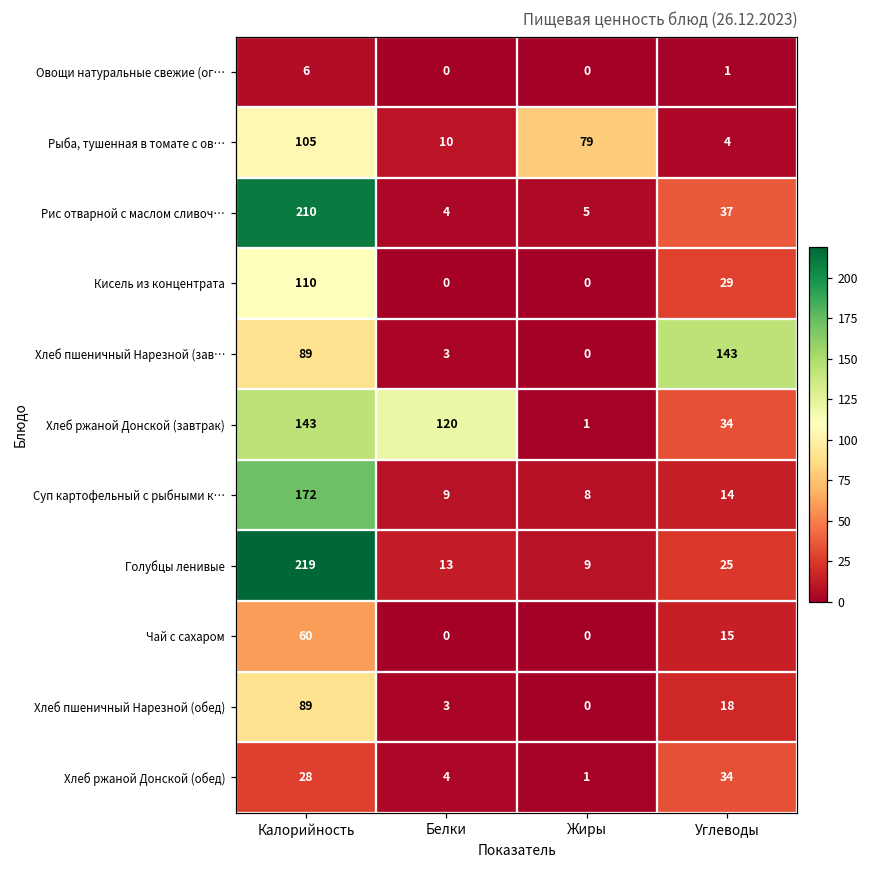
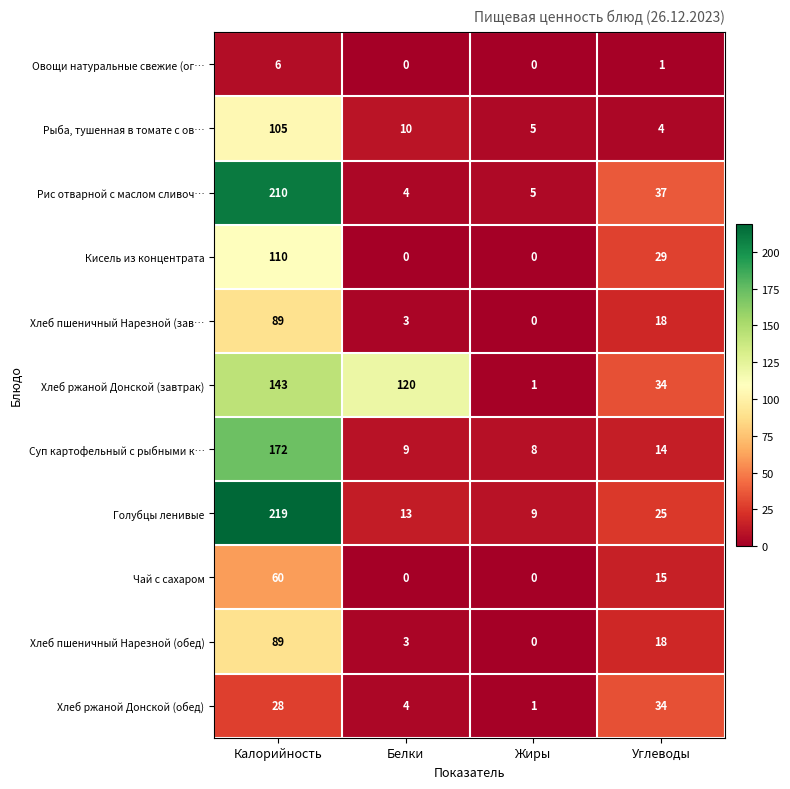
  {
    "Овощи натуральные свежие (ог…": {
      "Калорийность": 6,
      "Белки": 0,
      "Жиры": 0,
      "Углеводы": 1
    },
    "Рыба, тушенная в томате с ов…": {
      "Калорийность": 105,
      "Белки": 10,
-     "Жиры": 79,
+     "Жиры": 5,
      "Углеводы": 4
    },
    "Рис отварной с маслом сливоч…": {
      "Калорийность": 210,
      "Белки": 4,
      "Жиры": 5,
      "Углеводы": 37
    },
    "Кисель из концентрата": {
      "Калорийность": 110,
      "Белки": 0,
      "Жиры": 0,
      "Углеводы": 29
    },
    "Хлеб пшеничный Нарезной (зав…": {
      "Калорийность": 89,
      "Белки": 3,
      "Жиры": 0,
-     "Углеводы": 143
+     "Углеводы": 18
    },
    "Хлеб ржаной Донской (завтрак)": {
      "Калорийность": 143,
      "Белки": 120,
      "Жиры": 1,
      "Углеводы": 34
    },
    "Суп картофельный с рыбными к…": {
      "Калорийность": 172,
      "Белки": 9,
      "Жиры": 8,
      "Углеводы": 14
    },
    "Голубцы ленивые": {
      "Калорийность": 219,
      "Белки": 13,
      "Жиры": 9,
      "Углеводы": 25
    },
    "Чай с сахаром": {
      "Калорийность": 60,
      "Белки": 0,
      "Жиры": 0,
      "Углеводы": 15
    },
    "Хлеб пшеничный Нарезной (обед)": {
      "Калорийность": 89,
      "Белки": 3,
      "Жиры": 0,
      "Углеводы": 18
    },
    "Хлеб ржаной Донской (обед)": {
      "Калорийность": 28,
      "Белки": 4,
      "Жиры": 1,
      "Углеводы": 34
    }
  }
